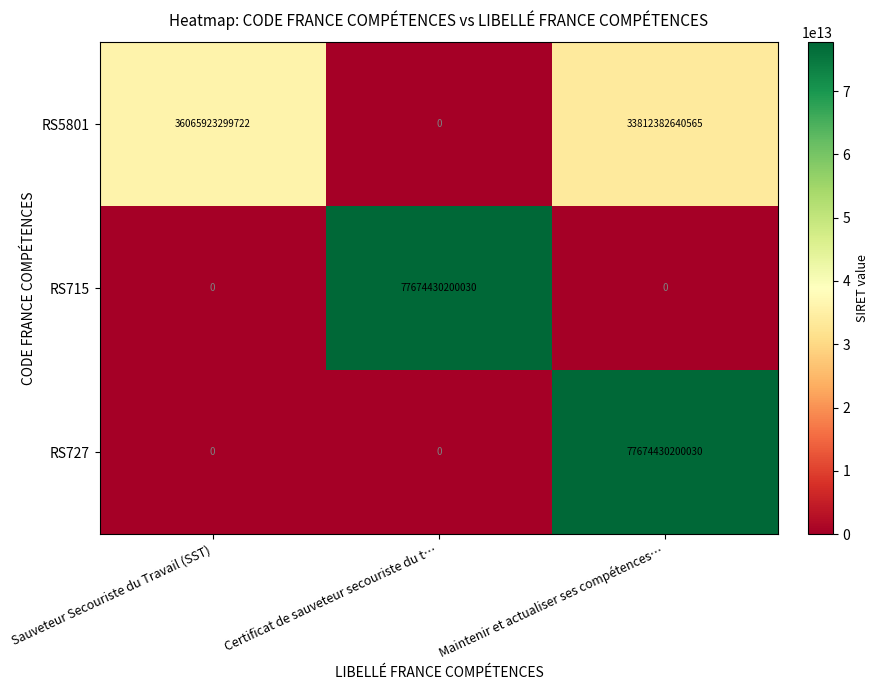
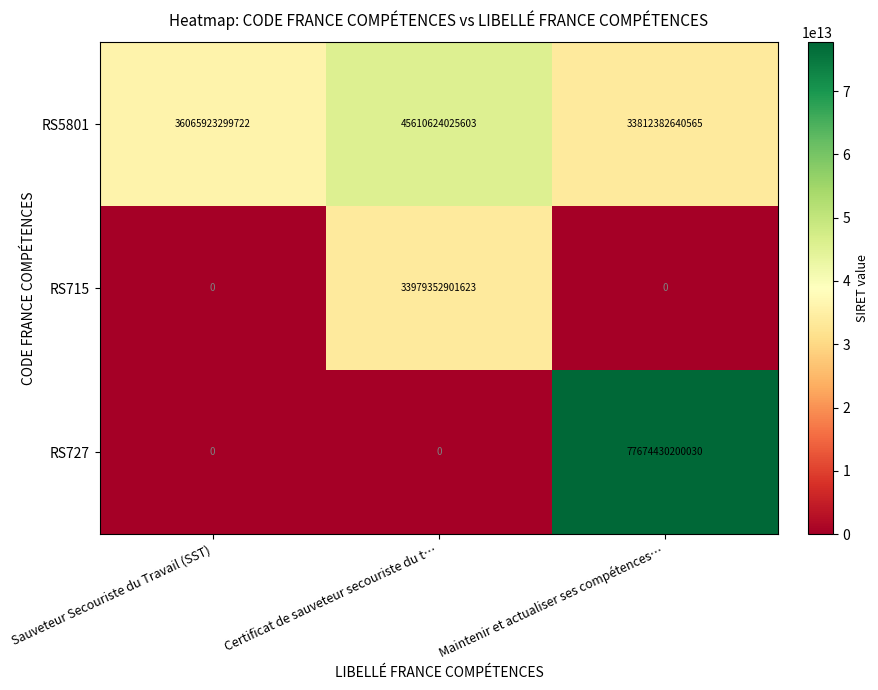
  {
    "RS5801": {
      "Sauveteur Secouriste du Travail (SST)": 36065923299722,
-     "Certificat de sauveteur secouriste du t…": 0,
+     "Certificat de sauveteur secouriste du t…": 45610624025603,
      "Maintenir et actualiser ses compétences…": 33812382640565
    },
    "RS715": {
      "Sauveteur Secouriste du Travail (SST)": 0,
-     "Certificat de sauveteur secouriste du t…": 77674430200030,
+     "Certificat de sauveteur secouriste du t…": 33979352901623,
      "Maintenir et actualiser ses compétences…": 0
    },
    "RS727": {
      "Sauveteur Secouriste du Travail (SST)": 0,
      "Certificat de sauveteur secouriste du t…": 0,
      "Maintenir et actualiser ses compétences…": 77674430200030
    }
  }
